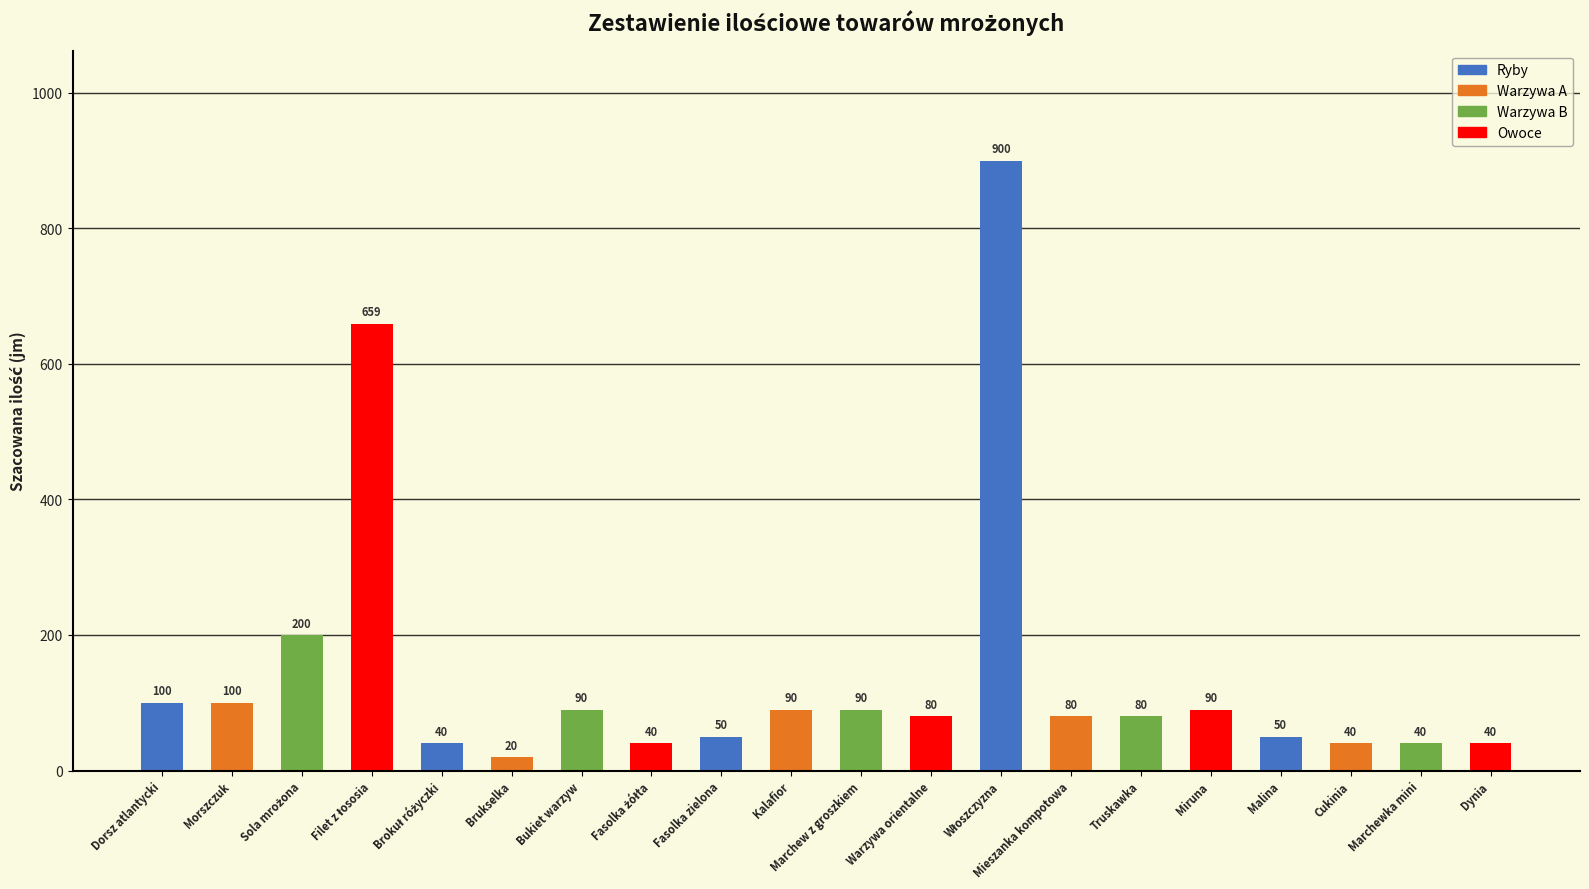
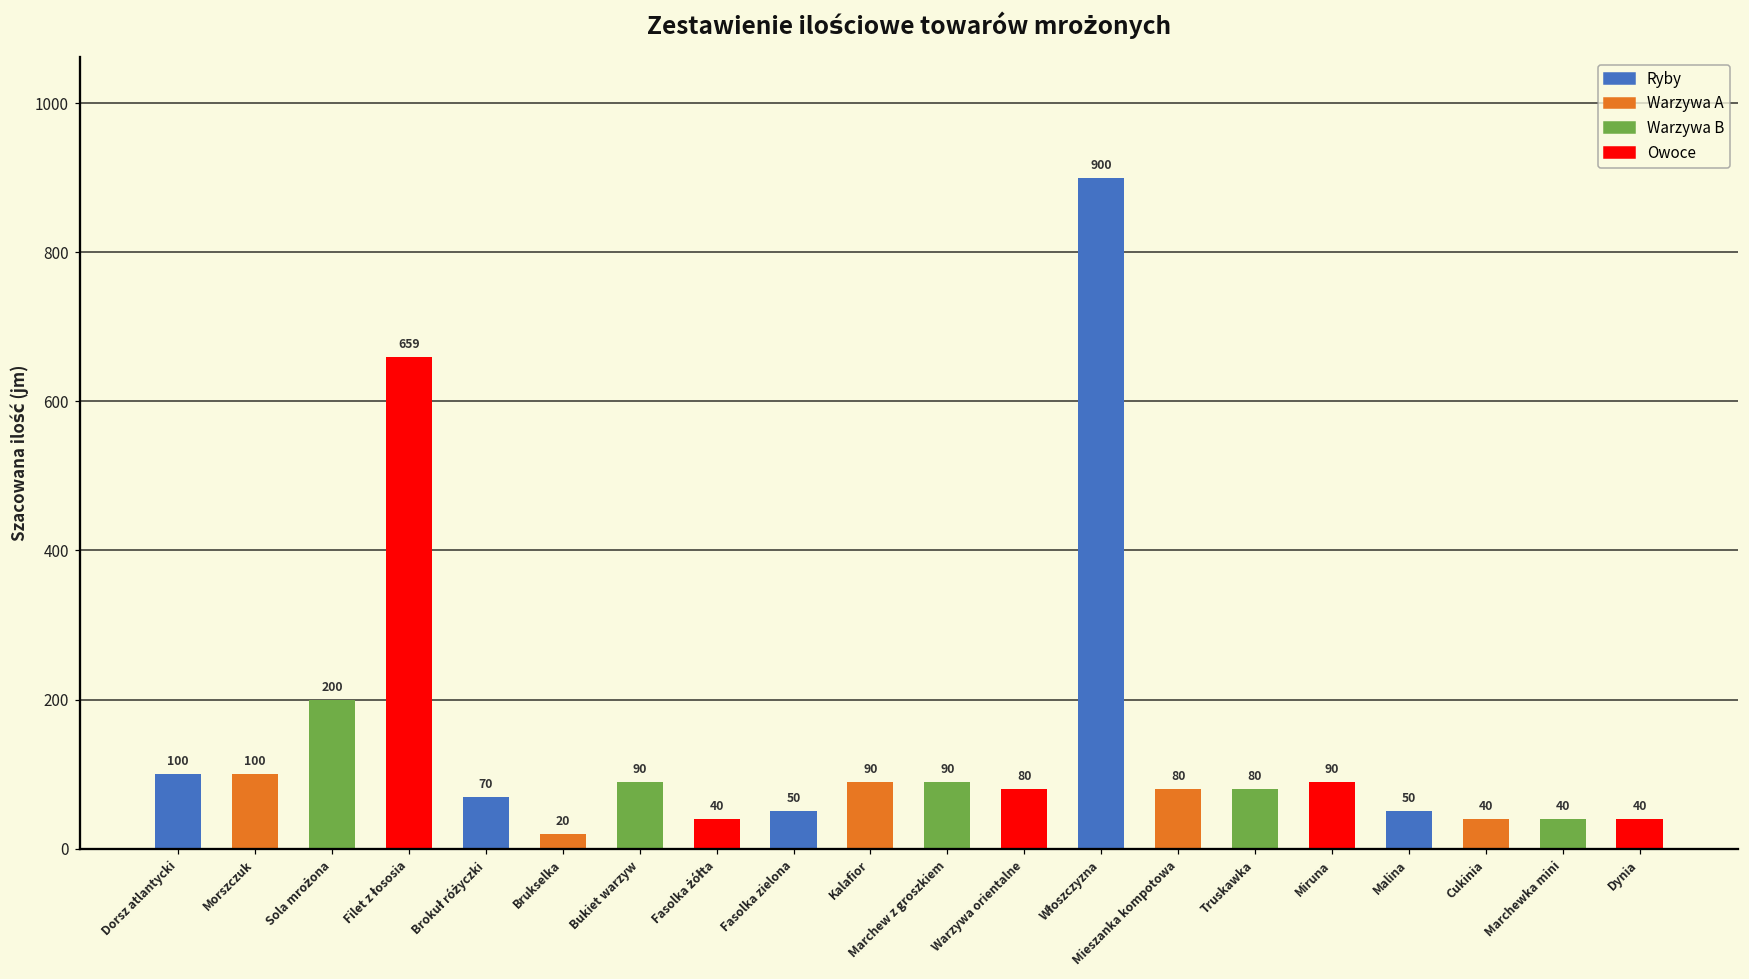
  {
    "Dorsz atlantycki": 100,
    "Morszczuk": 100,
    "Sola mrożona": 200,
    "Filet z łososia": 659,
-   "Brokuł różyczki": 40,
+   "Brokuł różyczki": 70,
    "Brukselka": 20,
    "Bukiet warzyw": 90,
    "Fasolka żółta": 40,
    "Fasolka zielona": 50,
    "Kalafior": 90,
    "Marchew z groszkiem": 90,
    "Warzywa orientalne": 80,
    "Włoszczyzna": 900,
    "Mieszanka kompotowa": 80,
    "Truskawka": 80,
    "Miruna": 90,
    "Malina": 50,
    "Cukinia": 40,
    "Marchewka mini": 40,
    "Dynia": 40
  }
